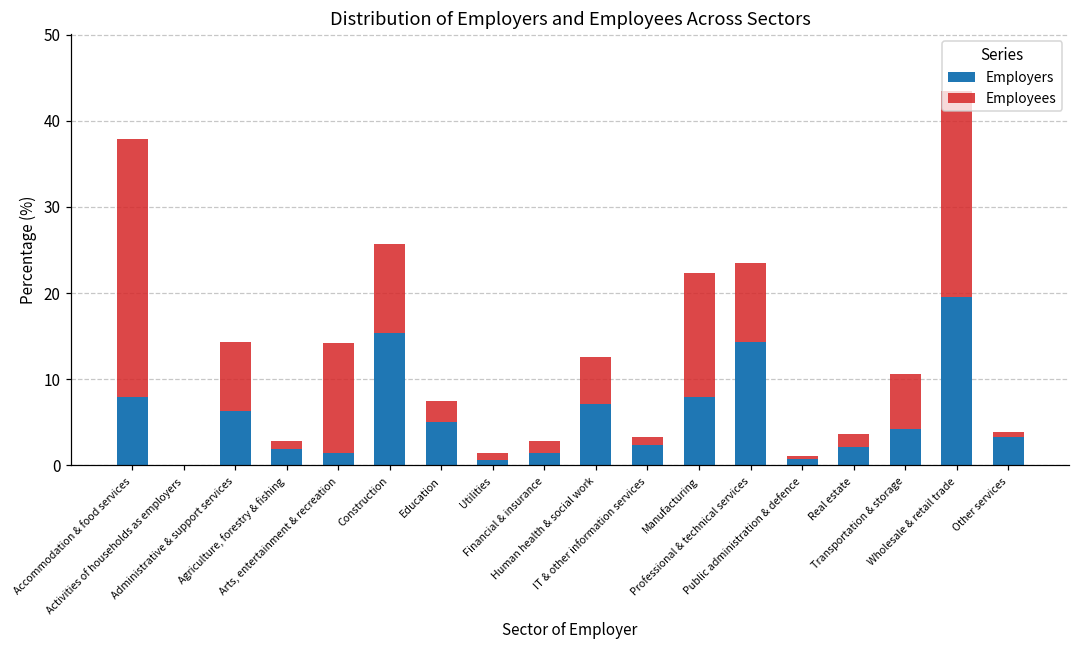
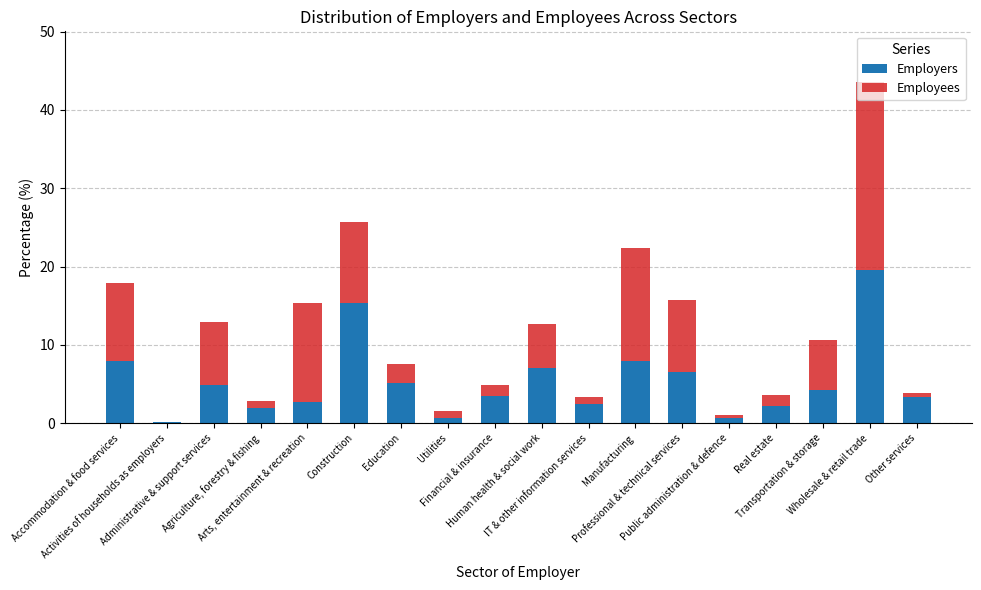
  {
    "Employers": {
      "Accommodation & food services": 8,
-     "Administrative & support services": 6,
+     "Administrative & support services": 5,
      "Agriculture, forestry & fishing": 2,
-     "Arts, entertainment & recreation": 2,
+     "Arts, entertainment & recreation": 3,
      "Construction": 15,
      "Education": 5,
      "Utilities": 1,
-     "Financial & insurance": 1,
+     "Financial & insurance": 4,
      "Human health & social work": 7,
      "IT & other information services": 2,
      "Manufacturing": 8,
-     "Professional & technical services": 14,
+     "Professional & technical services": 7,
      "Public administration & defence": 1,
      "Real estate": 2,
      "Transportation & storage": 4,
      "Wholesale & retail trade": 20,
      "Other services": 3
    },
    "Employees": {
-     "Accommodation & food services": 30,
+     "Accommodation & food services": 10,
      "Activities of households as employers": 0,
      "Administrative & support services": 8,
      "Agriculture, forestry & fishing": 1,
      "Arts, entertainment & recreation": 13,
      "Construction": 10,
      "Education": 2,
      "Utilities": 1,
      "Financial & insurance": 1,
      "Human health & social work": 6,
      "IT & other information services": 1,
      "Manufacturing": 14,
      "Professional & technical services": 9,
      "Public administration & defence": 0,
      "Real estate": 1,
      "Transportation & storage": 6,
      "Other services": 1
    }
  }
